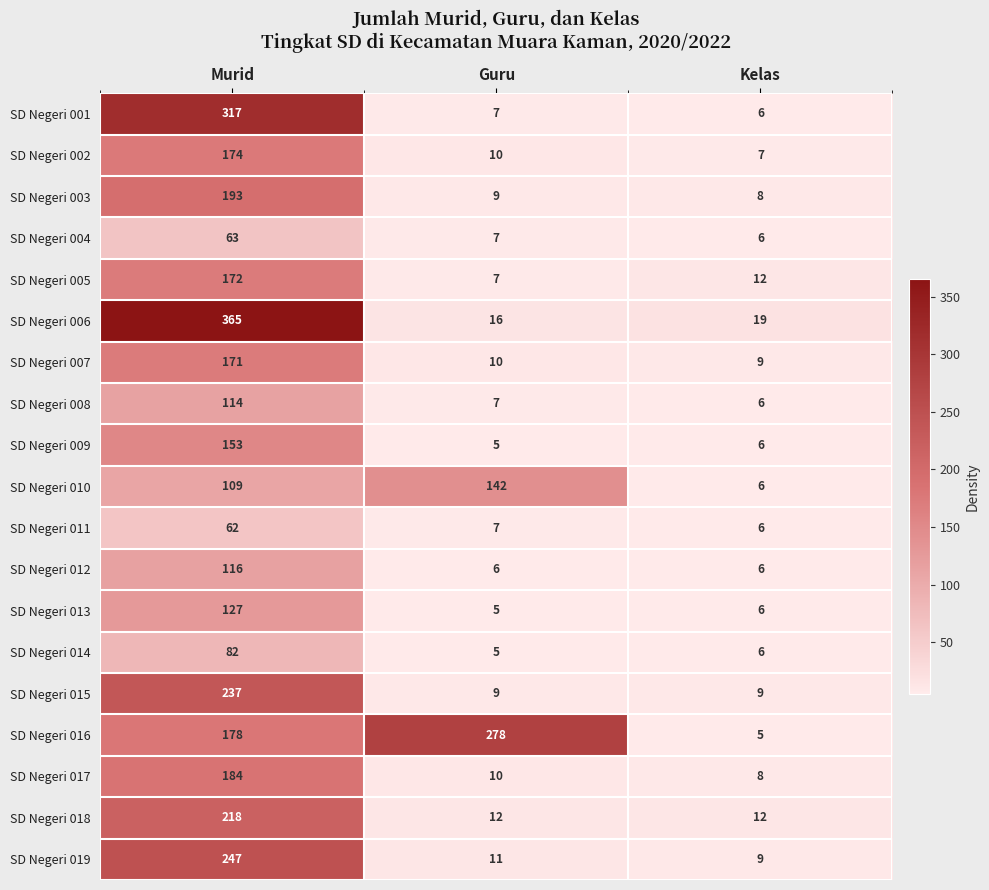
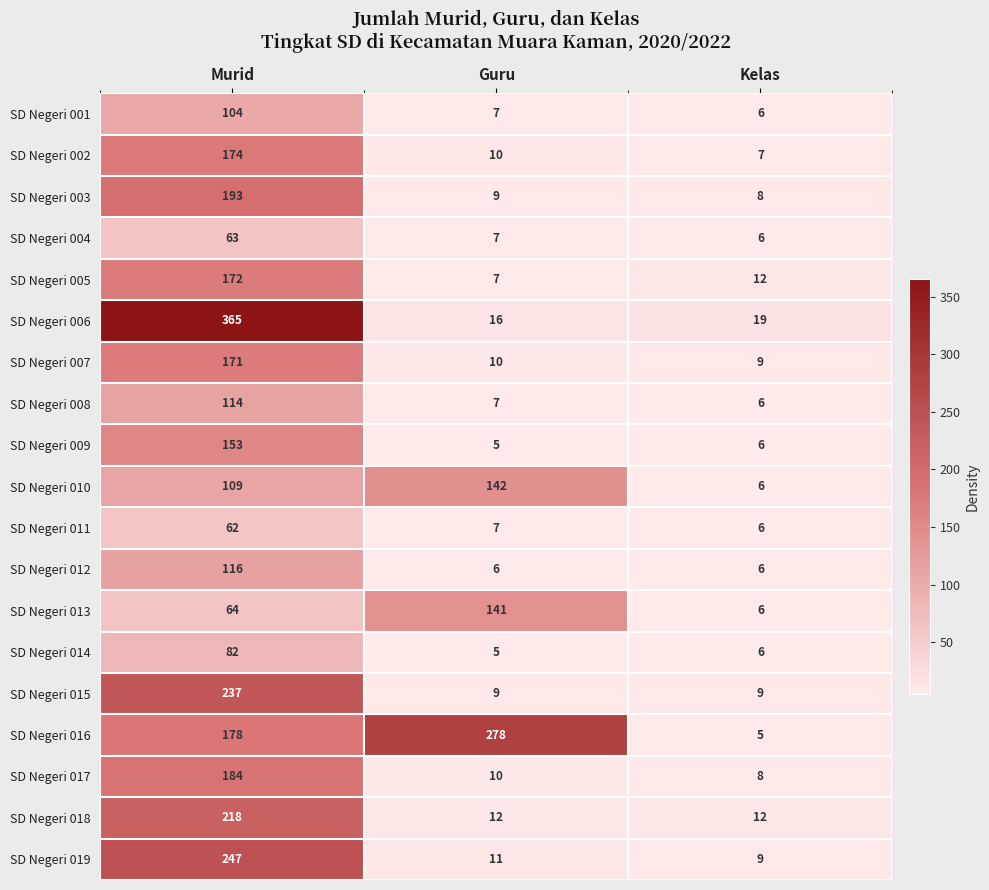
  {
    "SD Negeri 001": {
-     "Murid": 317,
+     "Murid": 104,
      "Guru": 7,
      "Kelas": 6
    },
    "SD Negeri 002": {
      "Murid": 174,
      "Guru": 10,
      "Kelas": 7
    },
    "SD Negeri 003": {
      "Murid": 193,
      "Guru": 9,
      "Kelas": 8
    },
    "SD Negeri 004": {
      "Murid": 63,
      "Guru": 7,
      "Kelas": 6
    },
    "SD Negeri 005": {
      "Murid": 172,
      "Guru": 7,
      "Kelas": 12
    },
    "SD Negeri 006": {
      "Murid": 365,
      "Guru": 16,
      "Kelas": 19
    },
    "SD Negeri 007": {
      "Murid": 171,
      "Guru": 10,
      "Kelas": 9
    },
    "SD Negeri 008": {
      "Murid": 114,
      "Guru": 7,
      "Kelas": 6
    },
    "SD Negeri 009": {
      "Murid": 153,
      "Guru": 5,
      "Kelas": 6
    },
    "SD Negeri 010": {
      "Murid": 109,
      "Guru": 142,
      "Kelas": 6
    },
    "SD Negeri 011": {
      "Murid": 62,
      "Guru": 7,
      "Kelas": 6
    },
    "SD Negeri 012": {
      "Murid": 116,
      "Guru": 6,
      "Kelas": 6
    },
    "SD Negeri 013": {
-     "Murid": 127,
-     "Guru": 5,
+     "Murid": 64,
+     "Guru": 141,
      "Kelas": 6
    },
    "SD Negeri 014": {
      "Murid": 82,
      "Guru": 5,
      "Kelas": 6
    },
    "SD Negeri 015": {
      "Murid": 237,
      "Guru": 9,
      "Kelas": 9
    },
    "SD Negeri 016": {
      "Murid": 178,
      "Guru": 278,
      "Kelas": 5
    },
    "SD Negeri 017": {
      "Murid": 184,
      "Guru": 10,
      "Kelas": 8
    },
    "SD Negeri 018": {
      "Murid": 218,
      "Guru": 12,
      "Kelas": 12
    },
    "SD Negeri 019": {
      "Murid": 247,
      "Guru": 11,
      "Kelas": 9
    }
  }
